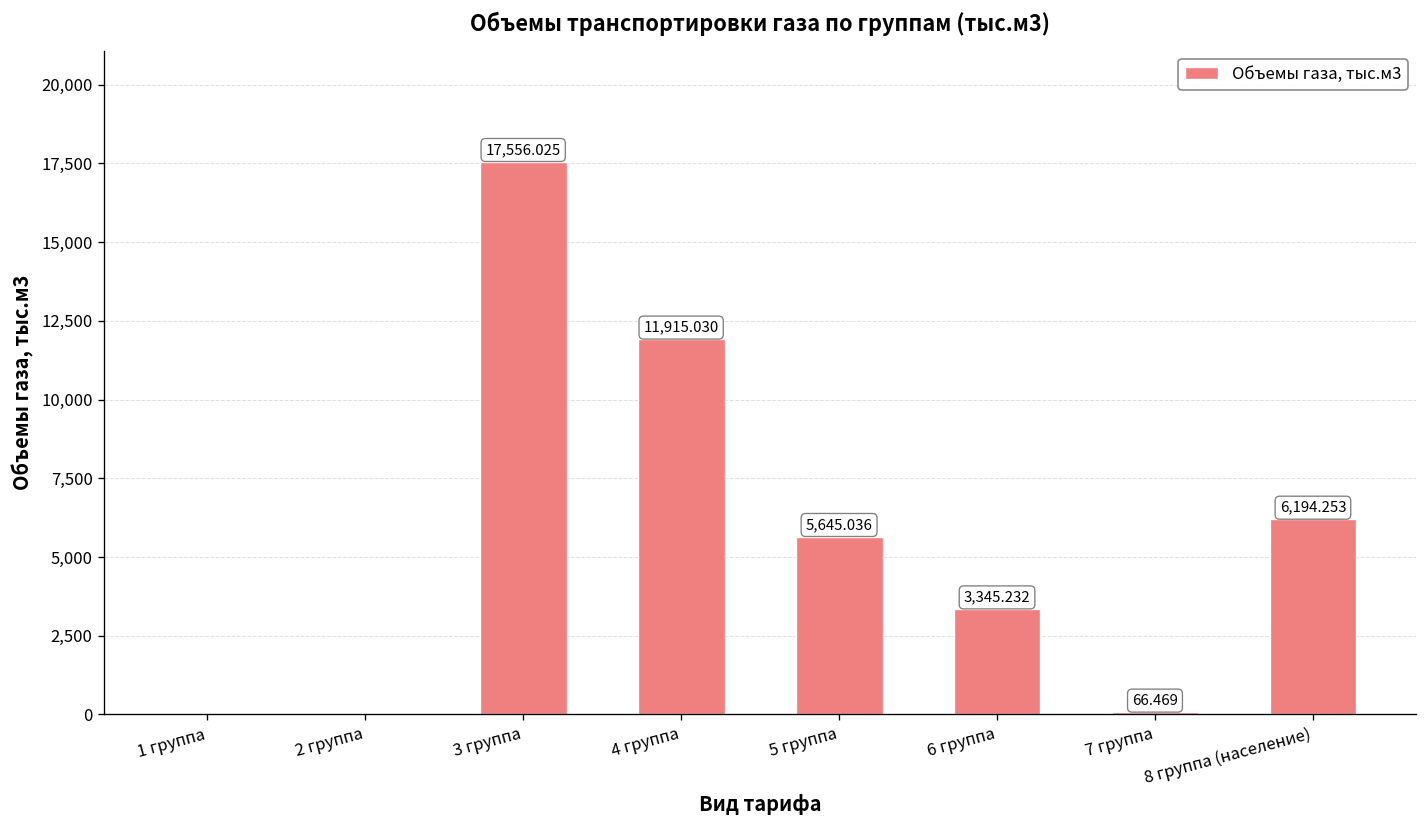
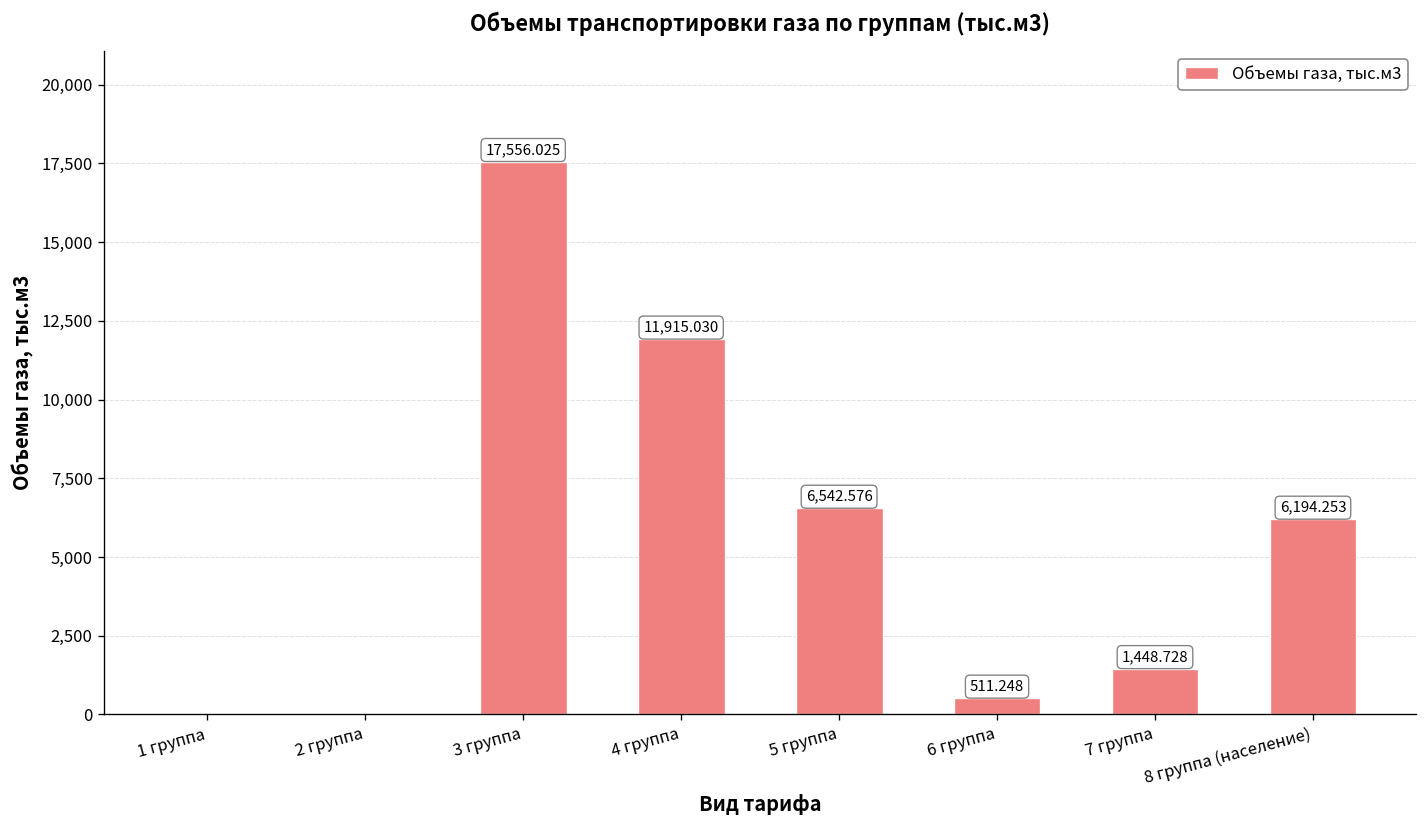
  {
-   "5 группа": "5,645.036",
-   "6 группа": "3,345.232",
-   "7 группа": "66.469"
+   "5 группа": "6,542.576",
+   "6 группа": "511.248",
+   "7 группа": "1,448.728"
  }
